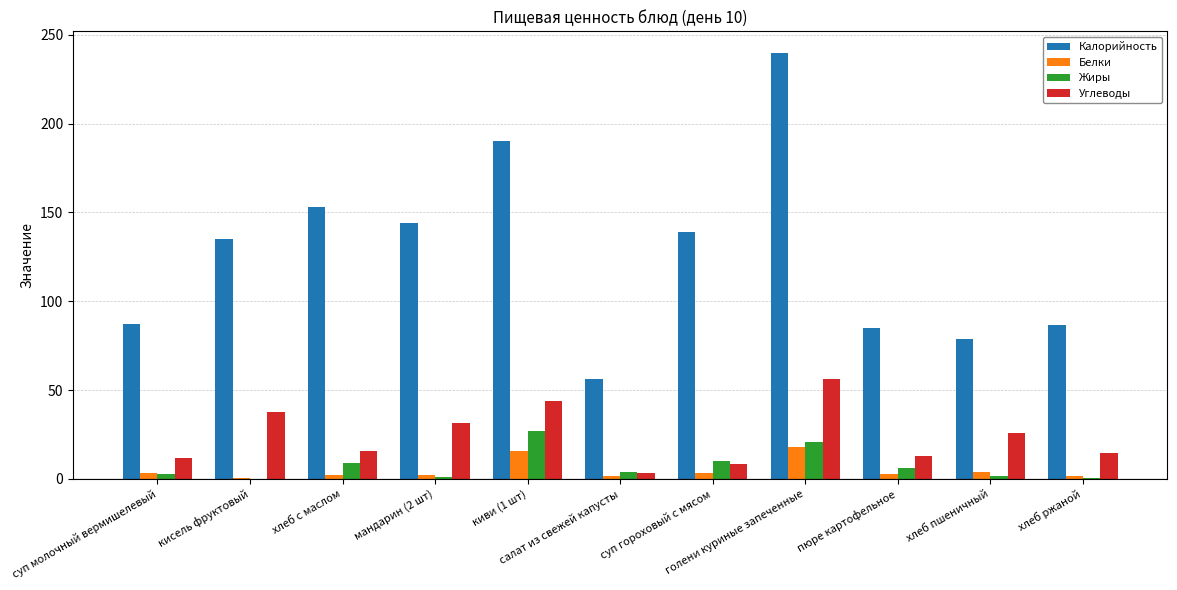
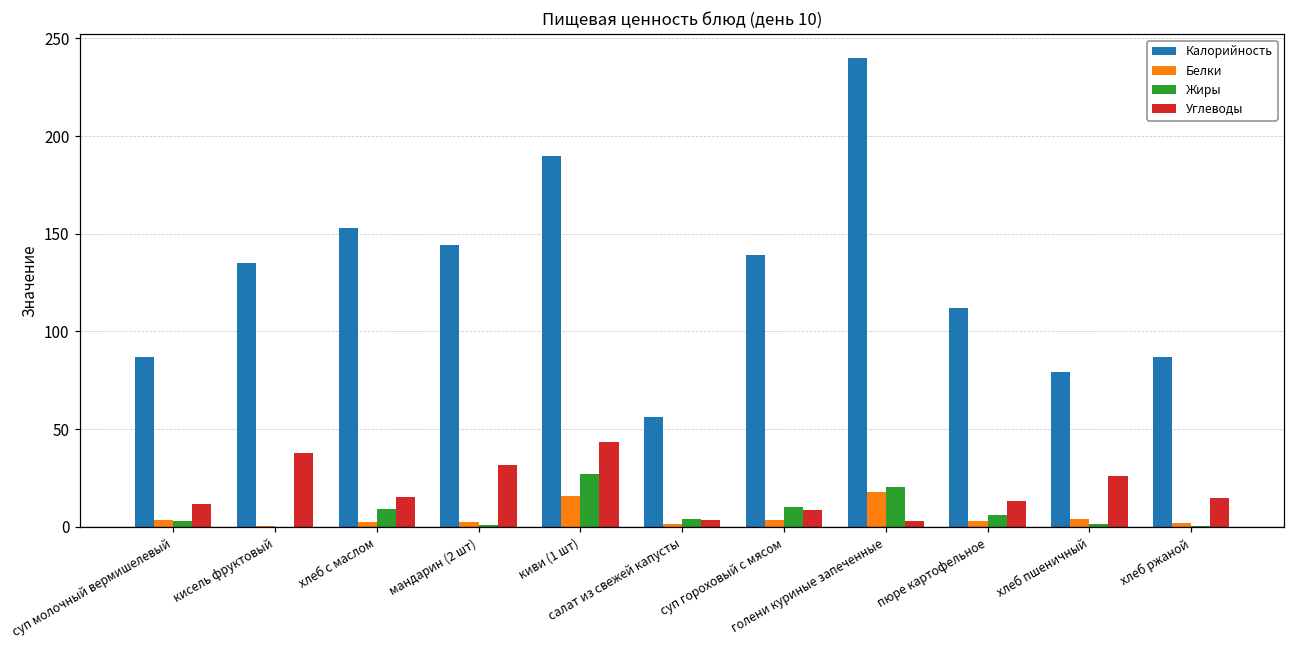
  {
    "Калорийность": {
      "суп молочный вермишелевый": 87,
      "кисель фруктовый": 135,
      "хлеб с маслом": 153,
      "мандарин (2 шт)": 144,
      "киви (1 шт)": 190,
      "салат из свежей капусты": 56,
      "суп гороховый с мясом": 139,
      "голени куриные запеченные": 240,
-     "пюре картофельное": 85,
+     "пюре картофельное": 112,
      "хлеб пшеничный": 79,
      "хлеб ржаной": 87
    },
    "Белки": {
      "суп молочный вермишелевый": 3,
      "хлеб с маслом": 2,
      "мандарин (2 шт)": 2,
      "киви (1 шт)": 16,
      "суп гороховый с мясом": 4,
      "голени куриные запеченные": 18,
      "пюре картофельное": 3,
      "хлеб пшеничный": 4,
      "хлеб ржаной": 2
    },
    "Жиры": {
      "суп молочный вермишелевый": 3,
      "кисель фруктовый": 0,
      "хлеб с маслом": 9,
      "киви (1 шт)": 27,
      "салат из свежей капусты": 4,
      "суп гороховый с мясом": 10,
      "голени куриные запеченные": 21,
      "пюре картофельное": 6,
      "хлеб пшеничный": 1
    },
    "Углеводы": {
      "суп молочный вермишелевый": 12,
      "кисель фруктовый": 38,
      "хлеб с маслом": 15,
      "мандарин (2 шт)": 32,
      "киви (1 шт)": 44,
      "салат из свежей капусты": 3,
      "суп гороховый с мясом": 8,
-     "голени куриные запеченные": 56,
+     "голени куриные запеченные": 3,
      "пюре картофельное": 13,
      "хлеб пшеничный": 26,
      "хлеб ржаной": 15
    }
  }
